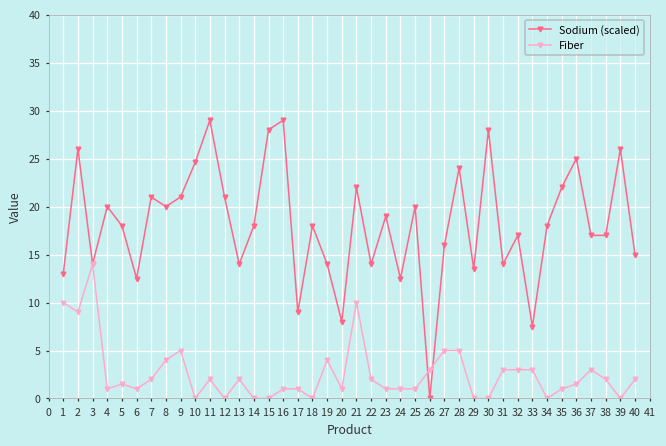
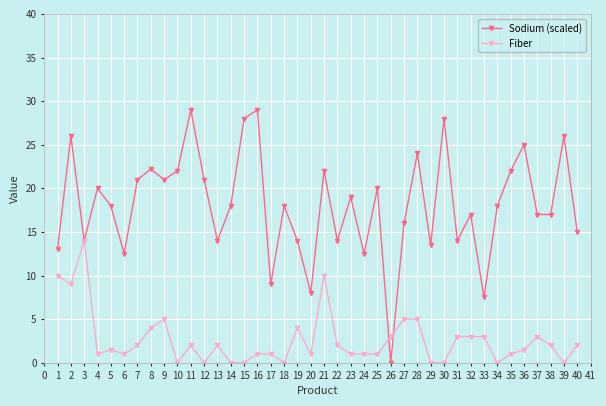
  {
    "Sodium (scaled)": {
      "1": 13,
      "2": 26,
      "4": 20,
      "5": 18,
      "6": 13,
      "7": 21,
-     "8": 20,
+     "8": 22,
      "9": 21,
-     "10": 25,
+     "10": 22,
      "11": 29,
      "12": 21,
      "13": 14,
      "14": 18,
      "15": 28,
      "16": 29,
      "17": 9,
      "18": 18,
      "19": 14,
      "20": 8,
      "21": 22,
      "22": 14,
      "23": 19,
      "24": 13,
      "25": 20,
      "26": 0,
      "27": 16,
      "28": 24,
      "29": 14,
      "30": 28,
      "31": 14,
      "32": 17,
      "33": 8,
      "34": 18,
      "35": 22,
      "36": 25,
      "37": 17,
      "38": 17,
      "39": 26,
      "40": 15
    },
    "Fiber": {
      "1": 10,
      "2": 9,
      "4": 1,
      "5": 2,
      "6": 1,
      "7": 2,
      "8": 4,
      "9": 5,
      "10": 0,
      "11": 2,
      "12": 0,
      "13": 2,
      "14": 0,
      "15": 0,
      "16": 1,
      "17": 1,
      "18": 0,
      "19": 4,
      "20": 1,
      "21": 10,
      "22": 2,
      "23": 1,
      "24": 1,
      "25": 1,
      "26": 3,
      "27": 5,
      "28": 5,
      "29": 0,
      "30": 0,
      "31": 3,
      "32": 3,
      "33": 3,
      "34": 0,
      "35": 1,
      "36": 2,
      "37": 3,
      "38": 2,
      "39": 0,
      "40": 2
    }
  }
